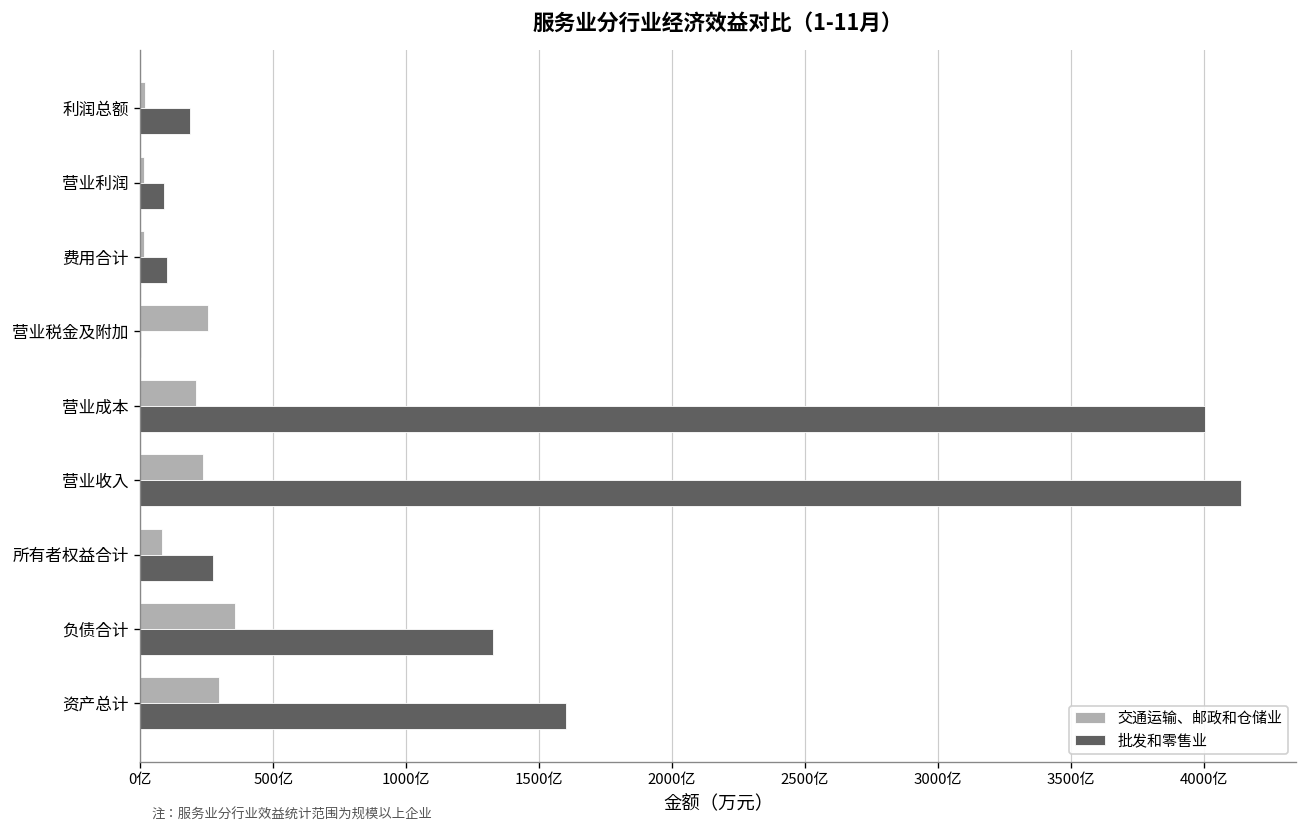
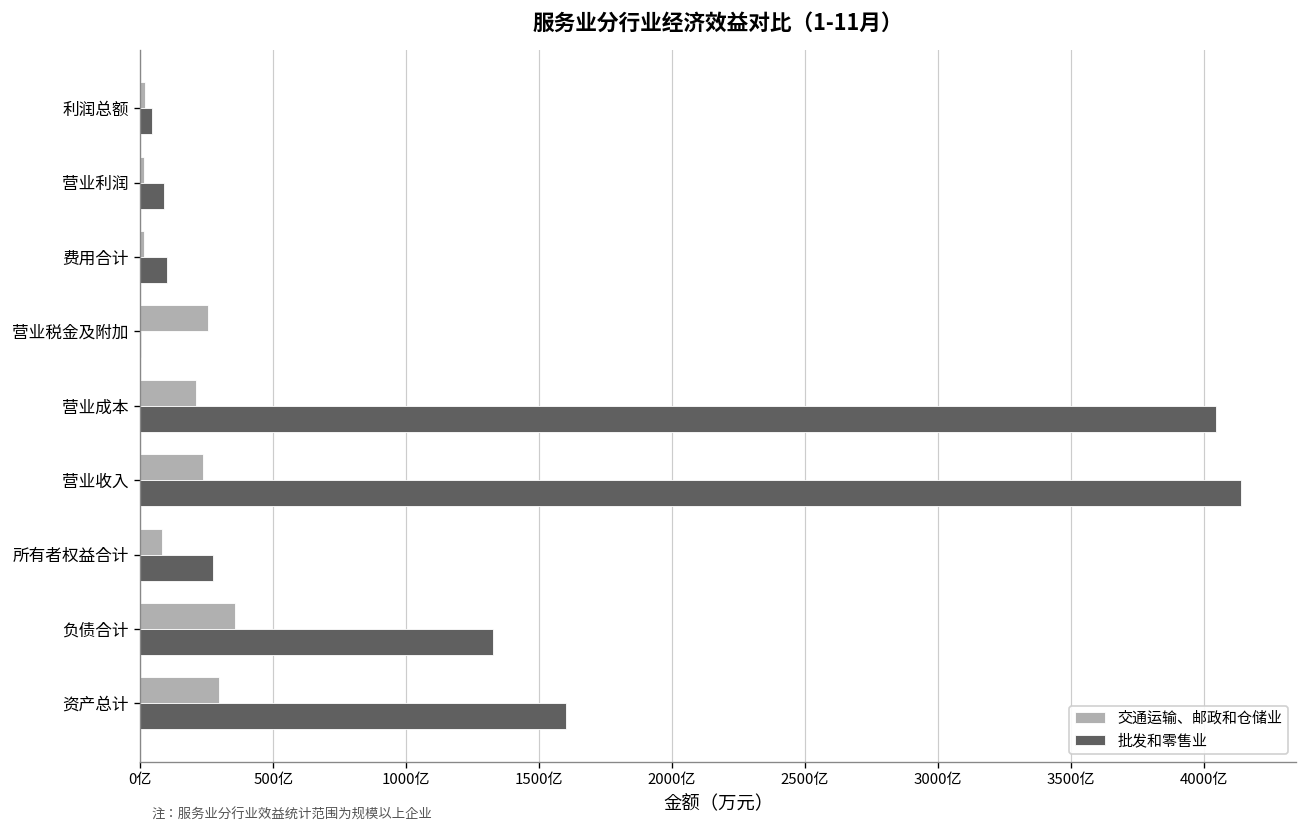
  {
    "交通运输、邮政和仓储业": {
      "利润总额": "20亿",
      "营业利润": "20亿",
      "费用合计": "10亿",
      "营业税金及附加": "250亿",
      "营业成本": "210亿",
      "营业收入": "240亿",
      "所有者权益合计": "80亿",
      "负债合计": "360亿",
      "资产总计": "300亿"
    },
    "批发和零售业": {
-     "利润总额": "190亿",
+     "利润总额": "40亿",
      "营业利润": "90亿",
      "费用合计": "100亿",
-     "营业成本": "4000亿",
+     "营业成本": "4050亿",
      "营业收入": "4140亿",
      "所有者权益合计": "270亿",
      "负债合计": "1330亿",
      "资产总计": "1600亿"
    }
  }
